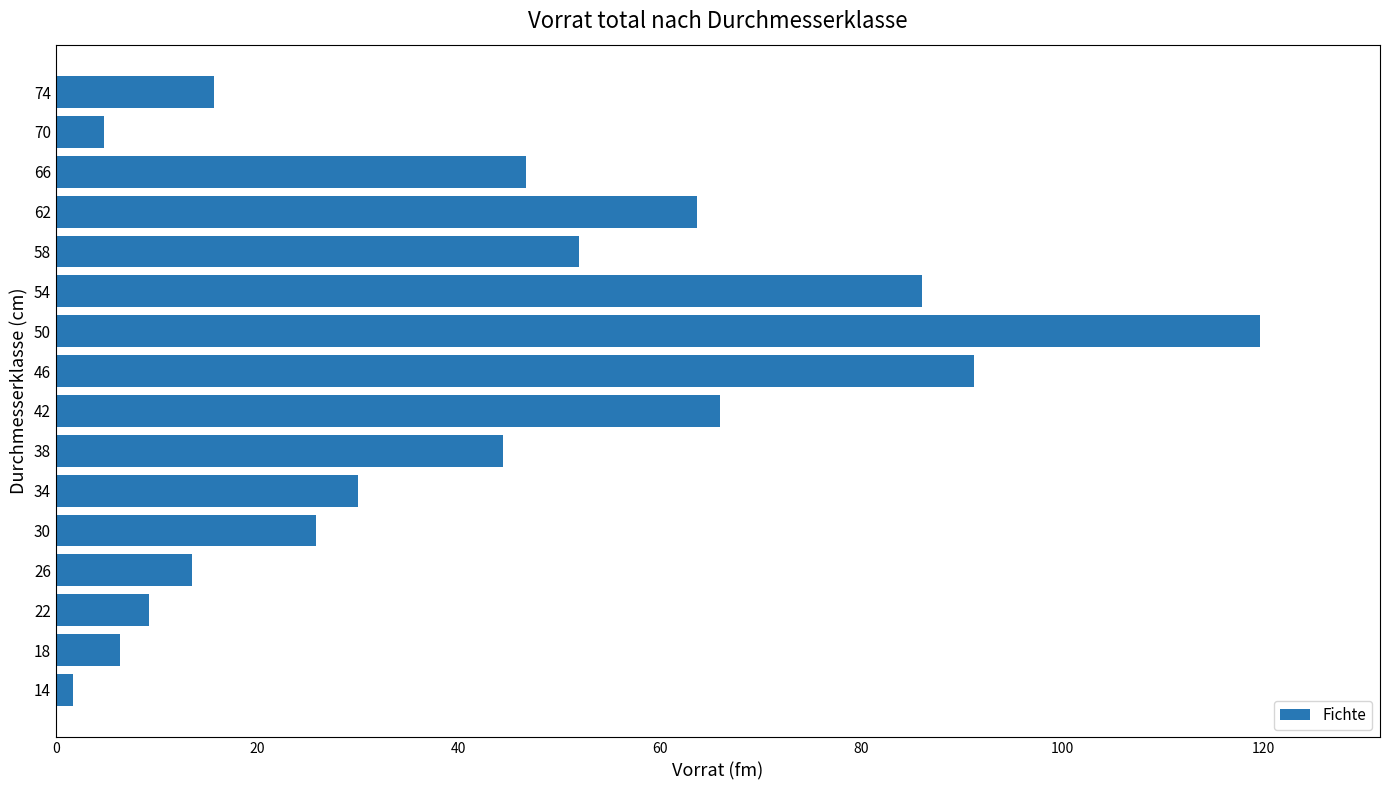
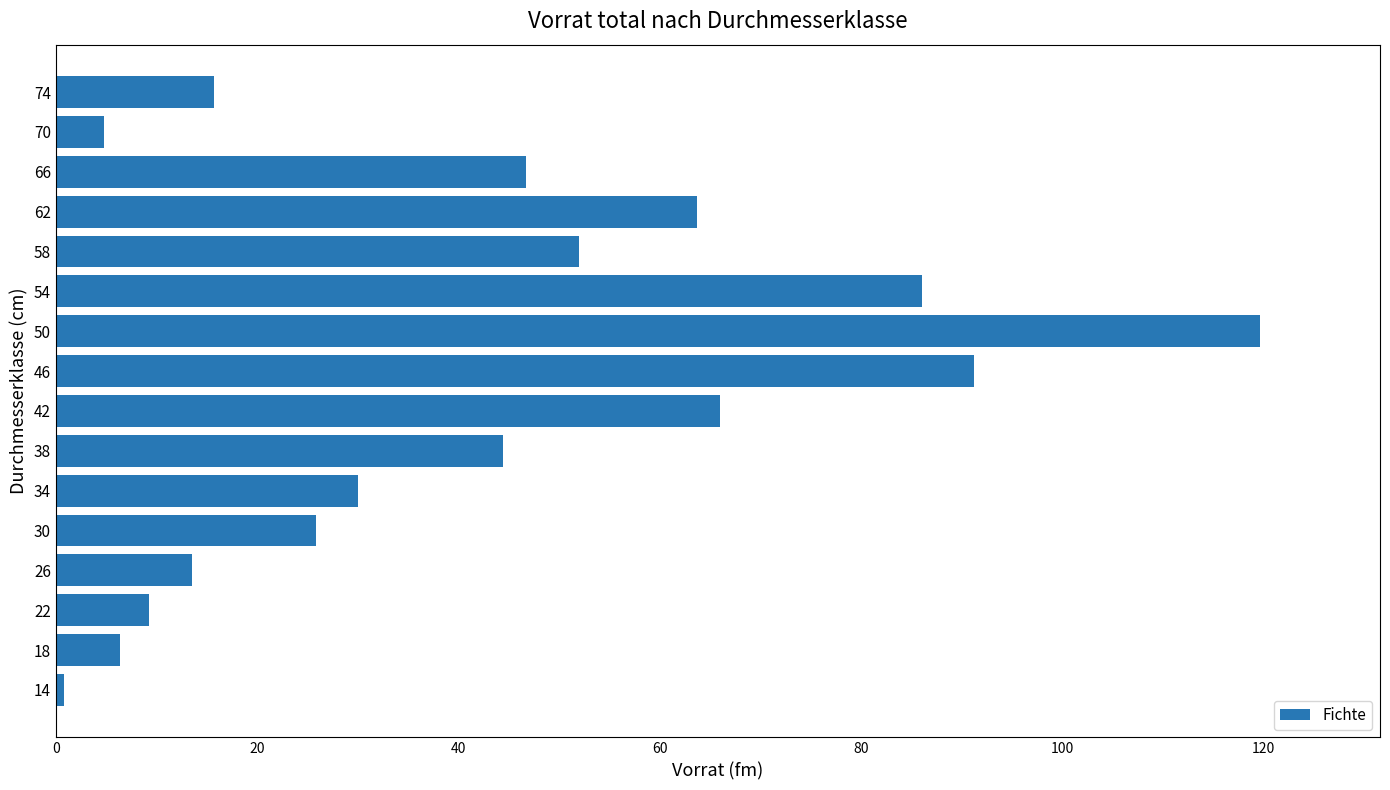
  {
    "74": 15.8,
    "70": 4.8,
    "66": 46.8,
    "62": 63.8,
    "58": 52.0,
    "54": 86.1,
    "50": 119.6,
    "46": 91.2,
    "42": 66.0,
    "38": 44.4,
    "34": 30.0,
    "30": 25.9,
    "26": 13.5,
    "22": 9.3,
    "18": 6.4,
-   "14": 1.7
+   "14": 0.8
  }
